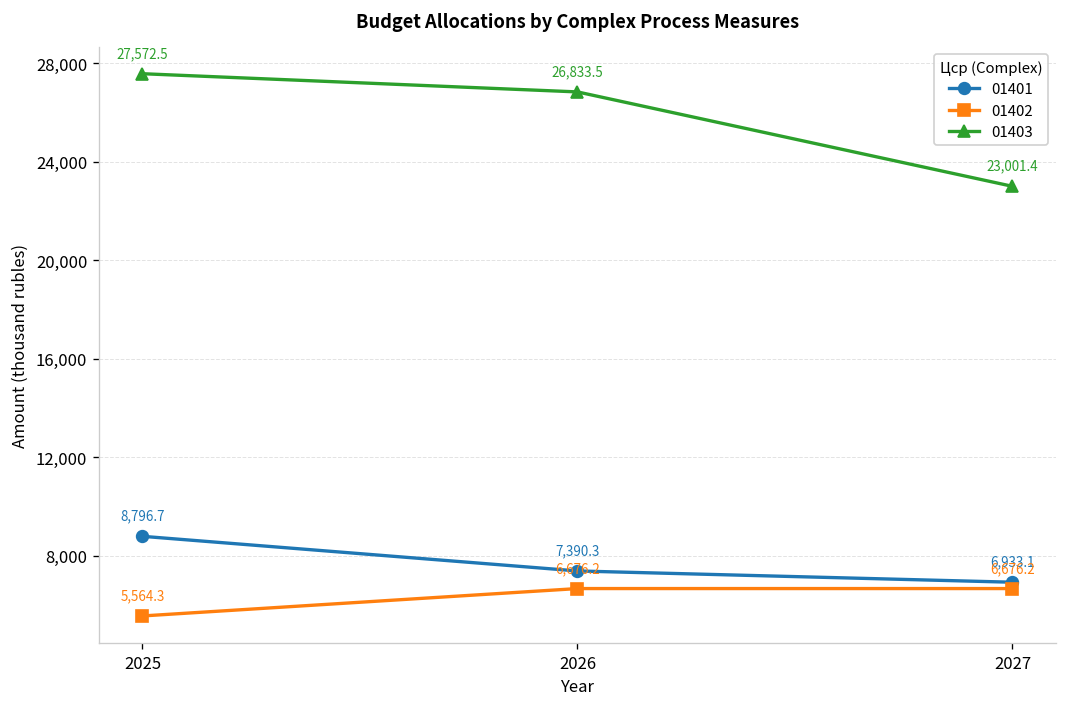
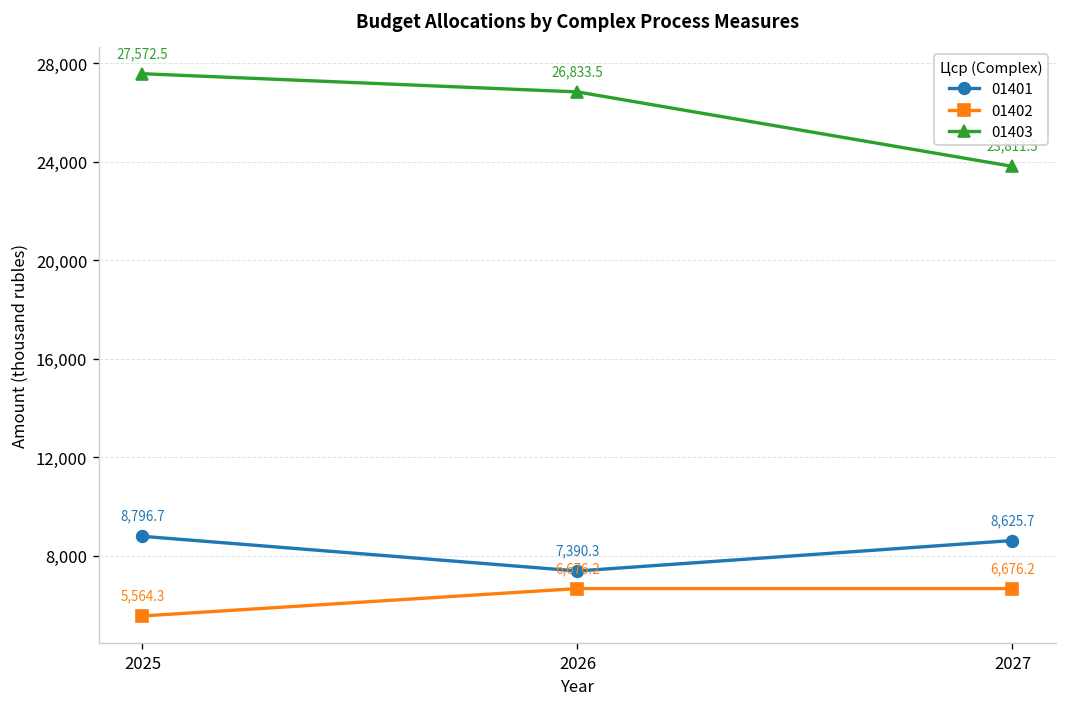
  {
    "01401": {
      "2025": "8,796.7",
      "2026": "7,390.3",
-     "2027": "6,933.1"
+     "2027": "8,625.7"
    },
    "01402": {
      "2025": "5,564.3",
      "2027": "6,676.2"
    },
    "01403": {
-     "2027": "23,000"
+     "2027": "23,800"
    }
  }
